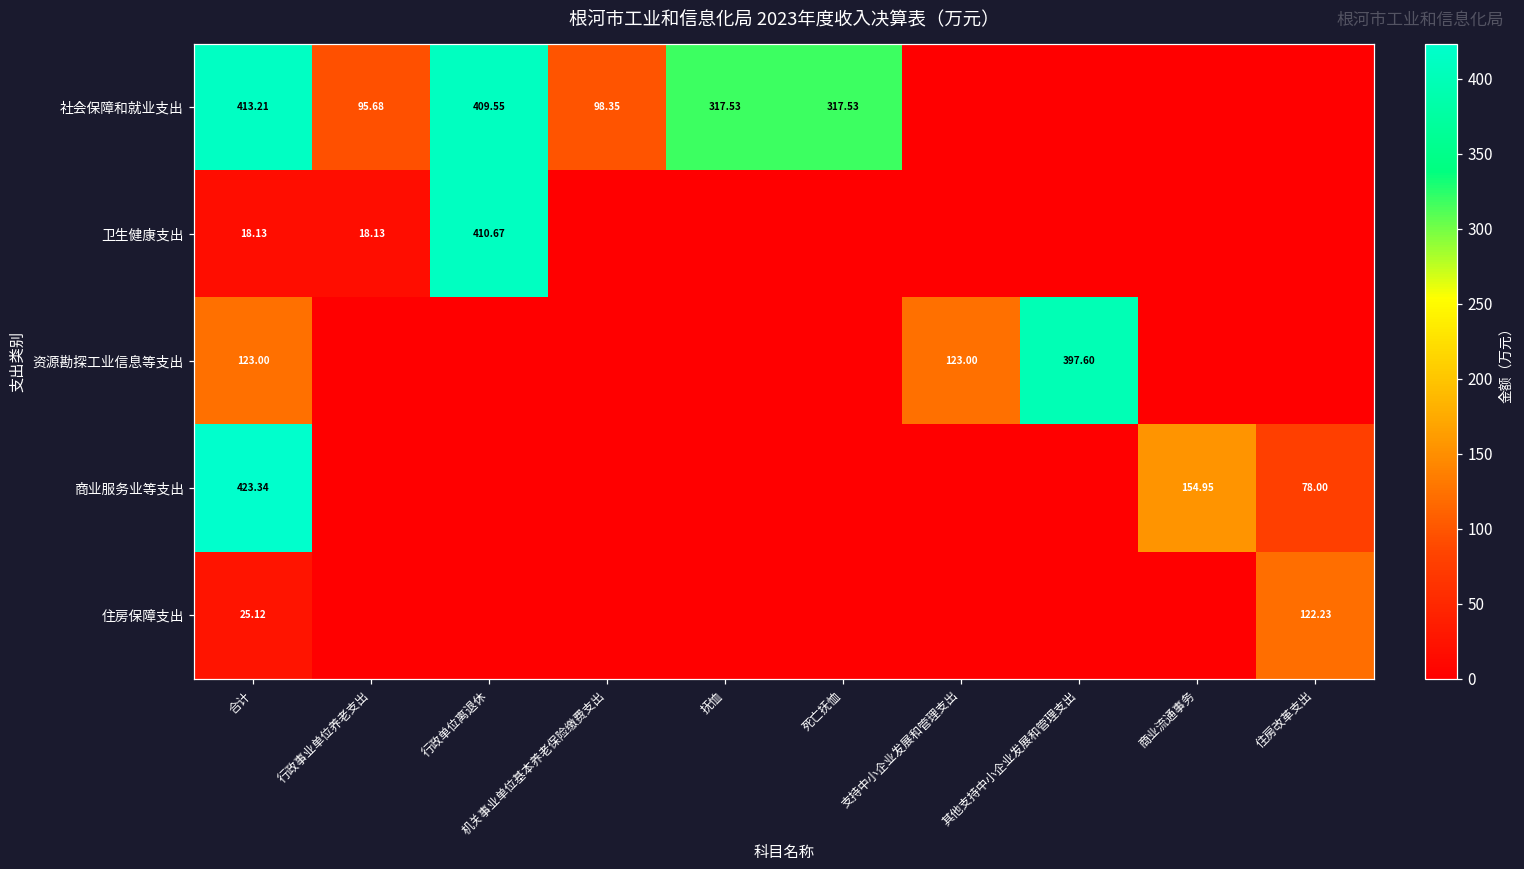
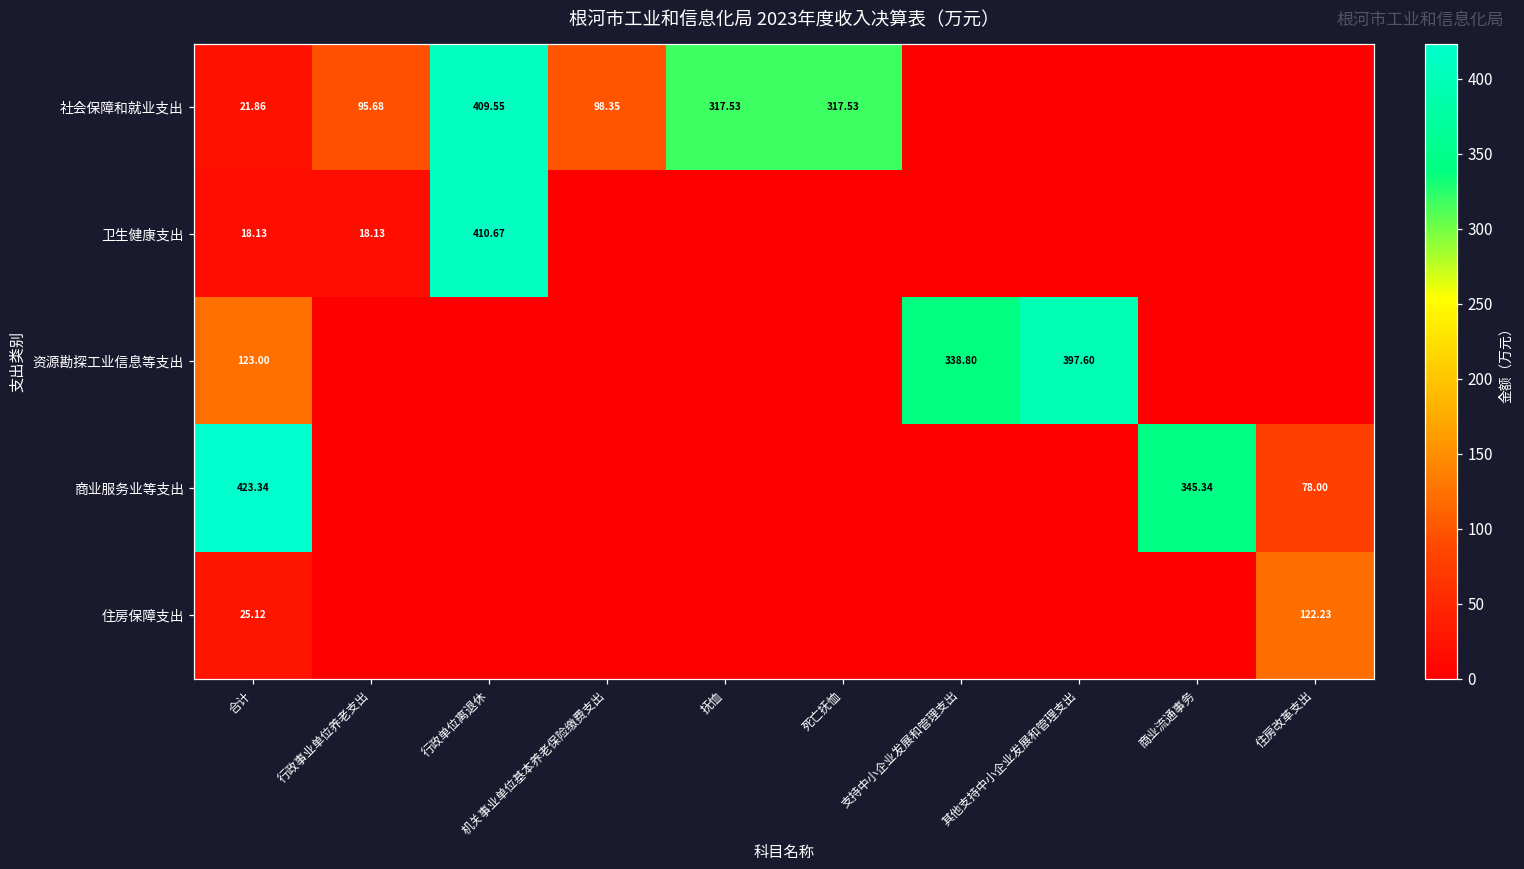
  {
    "社会保障和就业支出": {
-     "合计": 413.21,
+     "合计": 21.86,
      "行政事业单位养老支出": 95.68,
      "行政单位离退休": 409.55,
      "机关事业单位基本养老保险缴费支出": 98.35,
      "抚恤": 317.53,
      "死亡抚恤": 317.53
    },
    "卫生健康支出": {
      "合计": 18.13,
      "行政事业单位养老支出": 18.13,
      "行政单位离退休": 410.67
    },
    "资源勘探工业信息等支出": {
      "合计": 123.00,
-     "支持中小企业发展和管理支出": 123.00,
+     "支持中小企业发展和管理支出": 338.80,
      "其他支持中小企业发展和管理支出": 397.60
    },
    "商业服务业等支出": {
      "合计": 423.34,
-     "商业流通事务": 154.95,
+     "商业流通事务": 345.34,
      "住房改革支出": 78.00
    },
    "住房保障支出": {
      "合计": 25.12,
      "住房改革支出": 122.23
    }
  }
